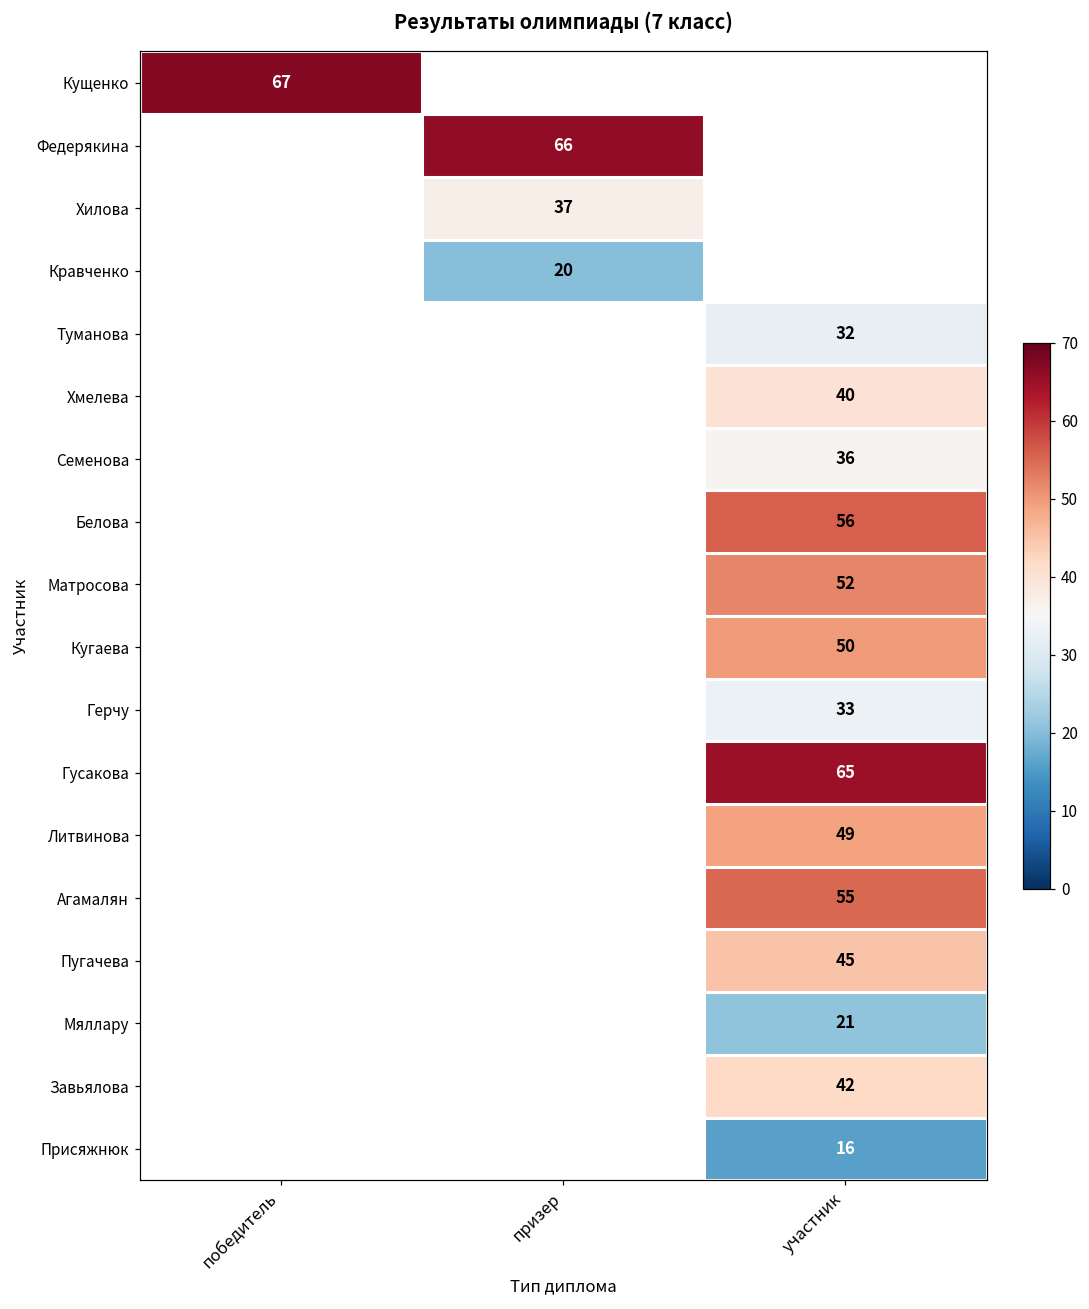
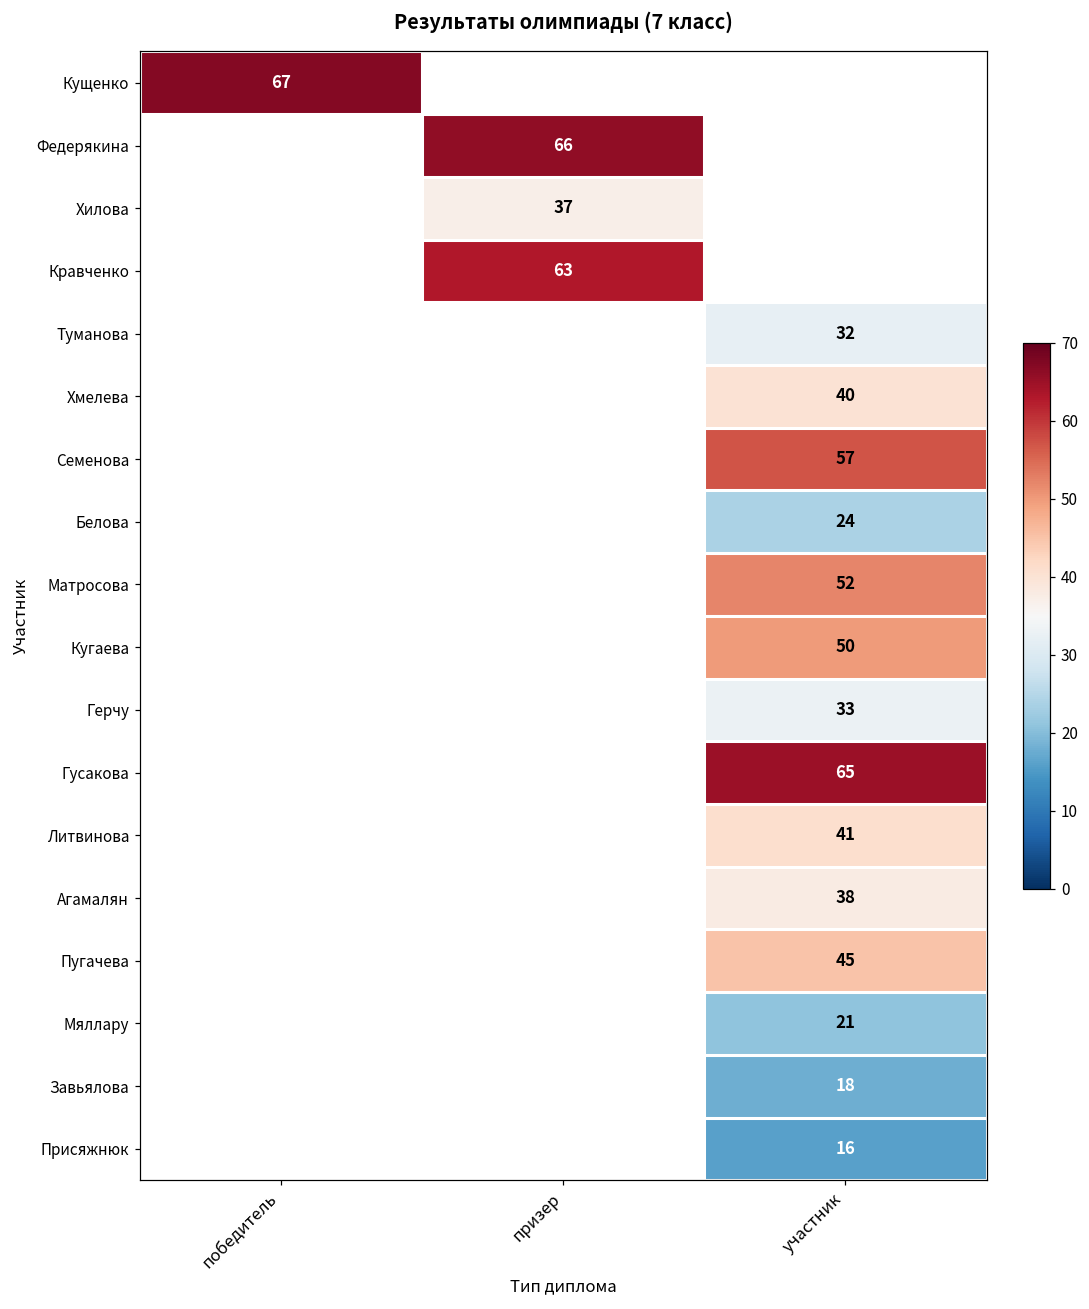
  {
    "Кущенко": {
      "победитель": 67
    },
    "Федерякина": {
      "призер": 66
    },
    "Хилова": {
      "призер": 37
    },
    "Кравченко": {
-     "призер": 20
+     "призер": 63
    },
    "Туманова": {
      "участник": 32
    },
    "Хмелева": {
      "участник": 40
    },
    "Семенова": {
-     "участник": 36
+     "участник": 57
    },
    "Белова": {
-     "участник": 56
+     "участник": 24
    },
    "Матросова": {
      "участник": 52
    },
    "Кугаева": {
      "участник": 50
    },
    "Герчу": {
      "участник": 33
    },
    "Гусакова": {
      "участник": 65
    },
    "Литвинова": {
-     "участник": 49
+     "участник": 41
    },
    "Агамалян": {
-     "участник": 55
+     "участник": 38
    },
    "Пугачева": {
      "участник": 45
    },
    "Мяллару": {
      "участник": 21
    },
    "Завьялова": {
-     "участник": 42
+     "участник": 18
    },
    "Присяжнюк": {
      "участник": 16
    }
  }
